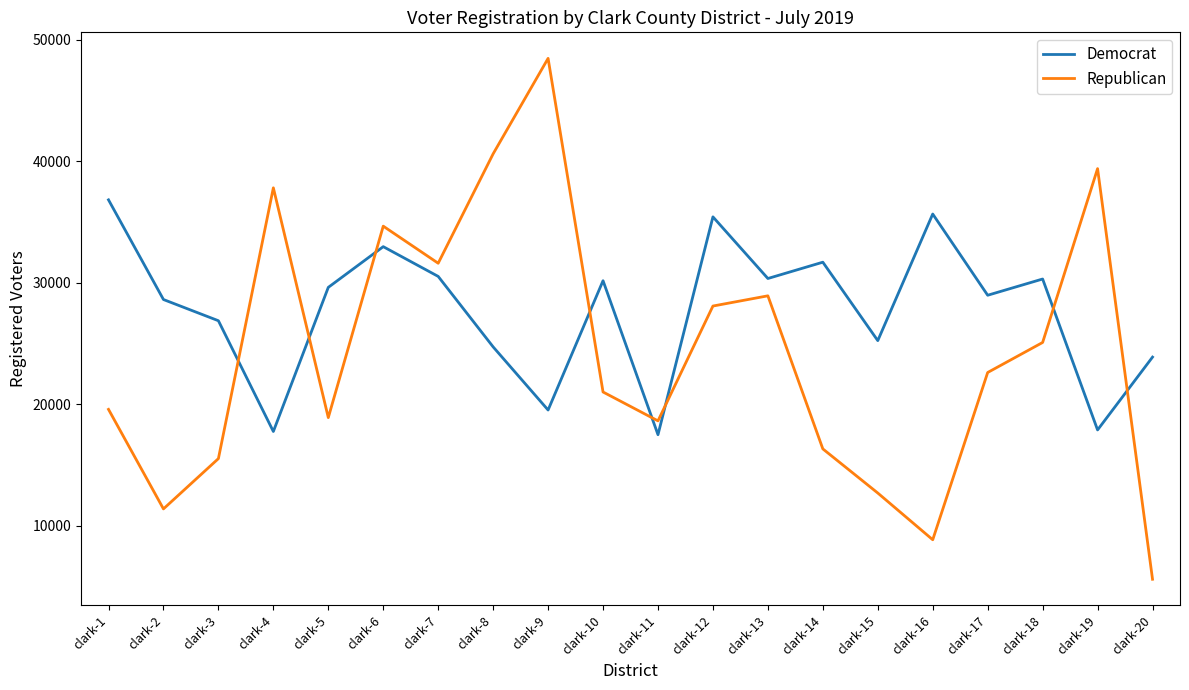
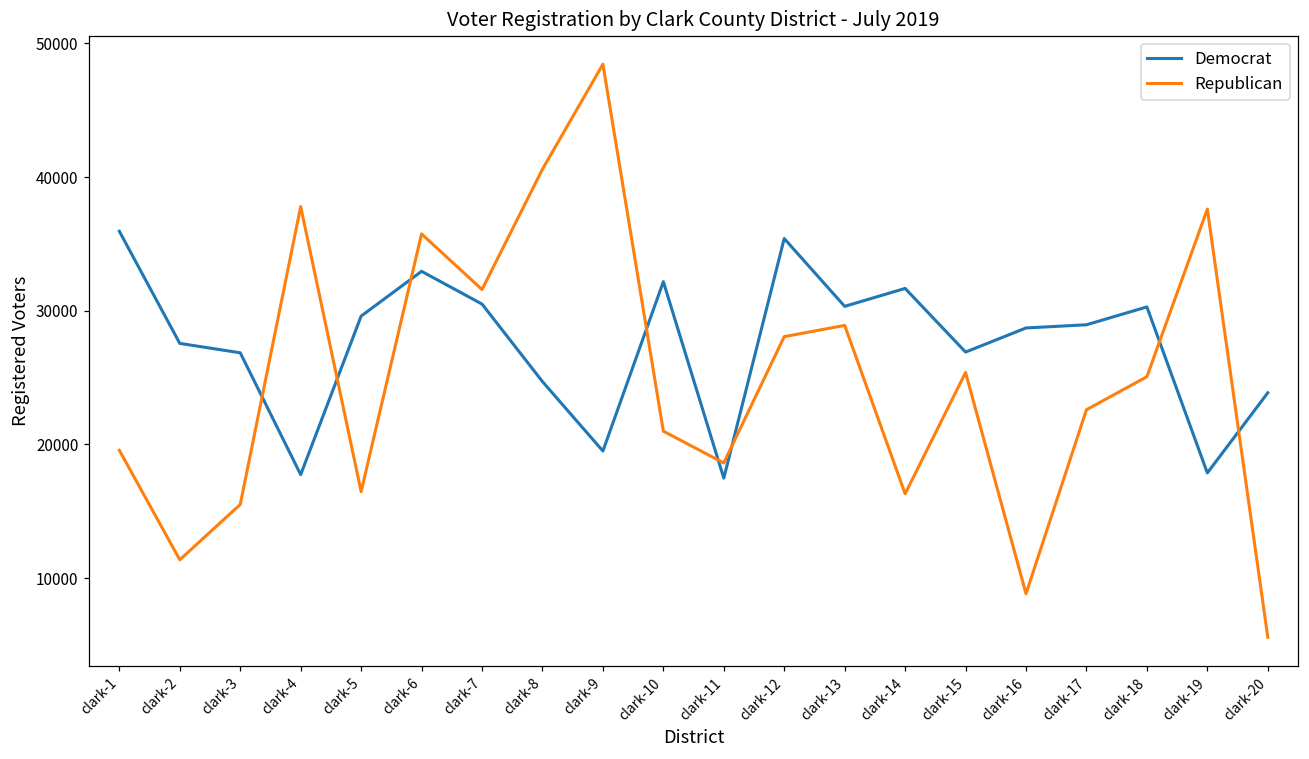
  {
    "Democrat": {
-     "clark-1": 36800,
-     "clark-2": 28600,
+     "clark-1": 36000,
+     "clark-2": 27600,
      "clark-3": 26900,
      "clark-4": 17700,
      "clark-5": 29600,
      "clark-6": 33000,
      "clark-7": 30500,
      "clark-8": 24700,
      "clark-9": 19500,
-     "clark-10": 30200,
+     "clark-10": 32200,
      "clark-11": 17500,
      "clark-12": 35400,
      "clark-13": 30300,
      "clark-14": 31700,
-     "clark-15": 25200,
-     "clark-16": 35600,
+     "clark-15": 26900,
+     "clark-16": 28700,
      "clark-17": 29000,
      "clark-18": 30300,
      "clark-19": 17900,
      "clark-20": 23900
    },
    "Republican": {
      "clark-1": 19600,
      "clark-2": 11400,
      "clark-3": 15500,
      "clark-4": 37800,
-     "clark-5": 18900,
-     "clark-6": 34600,
+     "clark-5": 16500,
+     "clark-6": 35800,
      "clark-7": 31600,
      "clark-8": 40600,
      "clark-9": 48400,
      "clark-10": 21000,
      "clark-11": 18600,
      "clark-12": 28100,
      "clark-13": 28900,
      "clark-14": 16300,
-     "clark-15": 12700,
+     "clark-15": 25400,
      "clark-16": 8800,
      "clark-17": 22600,
      "clark-18": 25100,
-     "clark-19": 39400,
+     "clark-19": 37600,
      "clark-20": 5600
    }
  }
